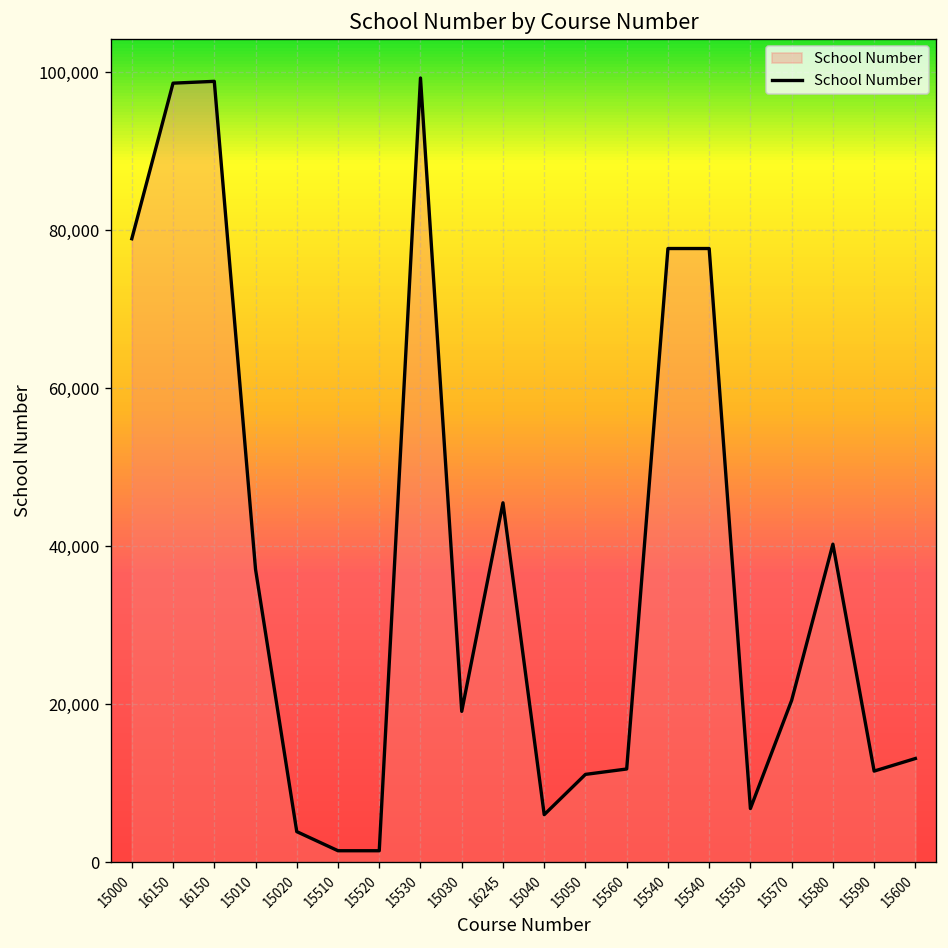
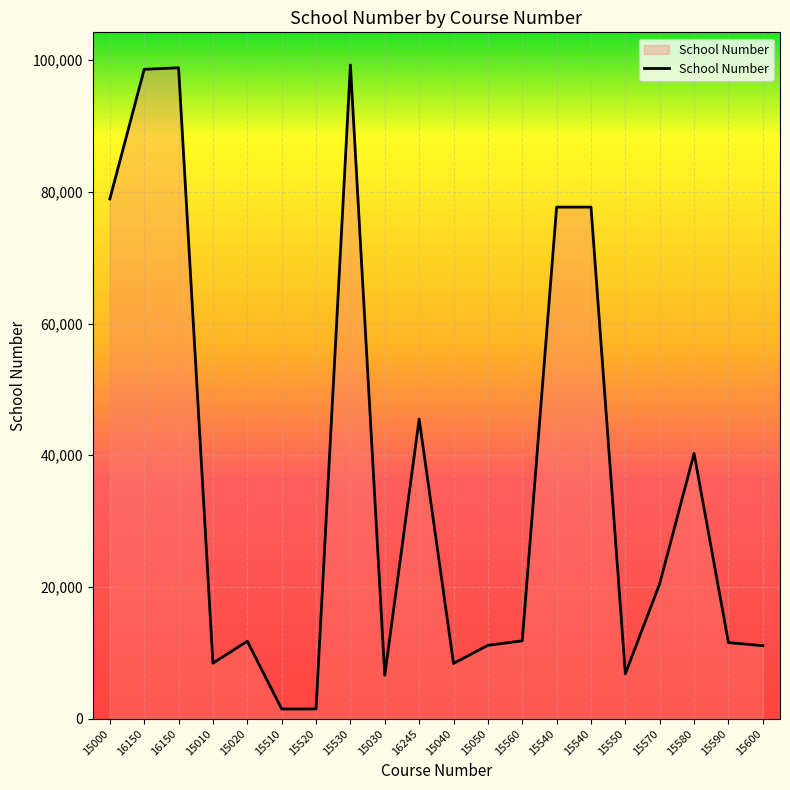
  {
    "15000": "79,000",
-   "15010": "37,000",
-   "15020": "4,000",
+   "15010": "8,000",
+   "15020": "12,000",
    "15510": "1,000",
    "15520": "1,000",
    "15530": "99,000",
-   "15030": "19,000",
+   "15030": "7,000",
    "16245": "46,000",
-   "15040": "6,000",
+   "15040": "8,000",
    "15050": "11,000",
    "15560": "12,000",
    "15550": "7,000",
    "15570": "21,000",
    "15580": "40,000",
    "15590": "12,000",
-   "15600": "13,000"
+   "15600": "11,000"
  }
